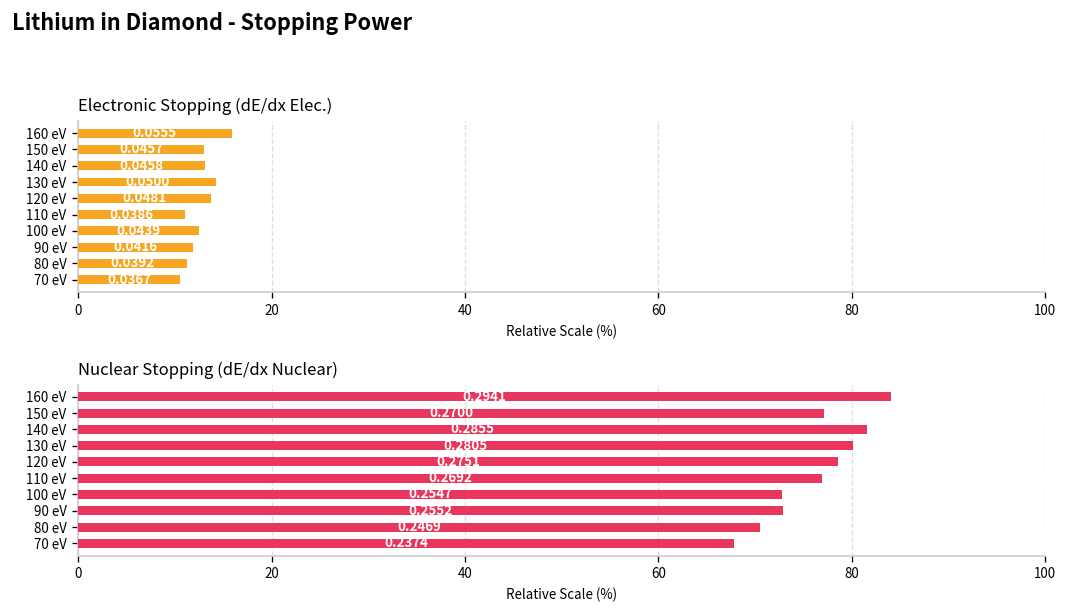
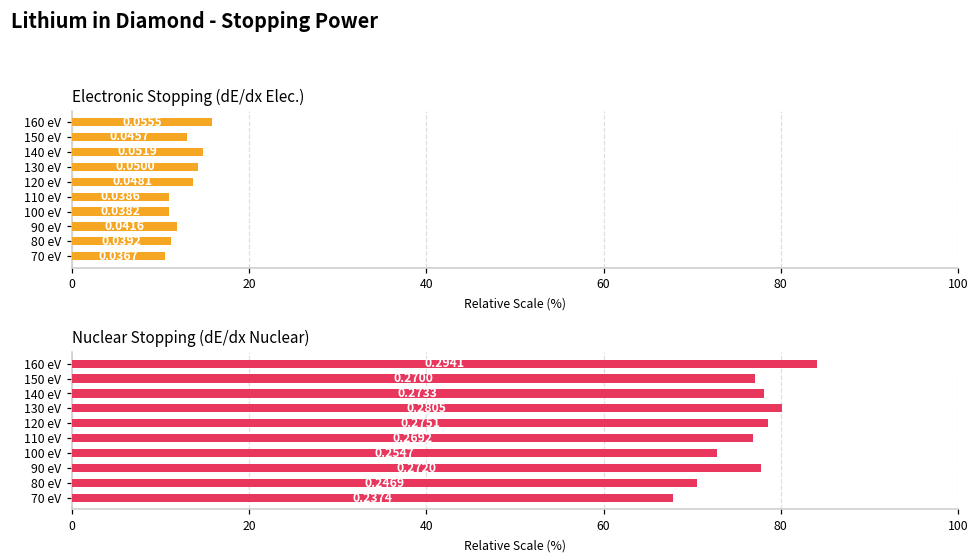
  {
    "Electronic Stopping (dE/dx Elec.)": {
      "160 eV": 16,
      "150 eV": 13,
-     "140 eV": 13,
+     "140 eV": 15,
      "130 eV": 14,
      "120 eV": 14,
      "110 eV": 11,
-     "100 eV": 13,
+     "100 eV": 11,
      "80 eV": 11,
      "70 eV": 10
    },
    "Nuclear Stopping (dE/dx Nuclear)": {
      "160 eV": 84,
      "150 eV": 77,
-     "140 eV": 82,
+     "140 eV": 78,
      "130 eV": 80,
      "110 eV": 77,
      "100 eV": 73,
-     "90 eV": 73,
+     "90 eV": 78,
      "80 eV": 71,
      "70 eV": 68
    }
  }
